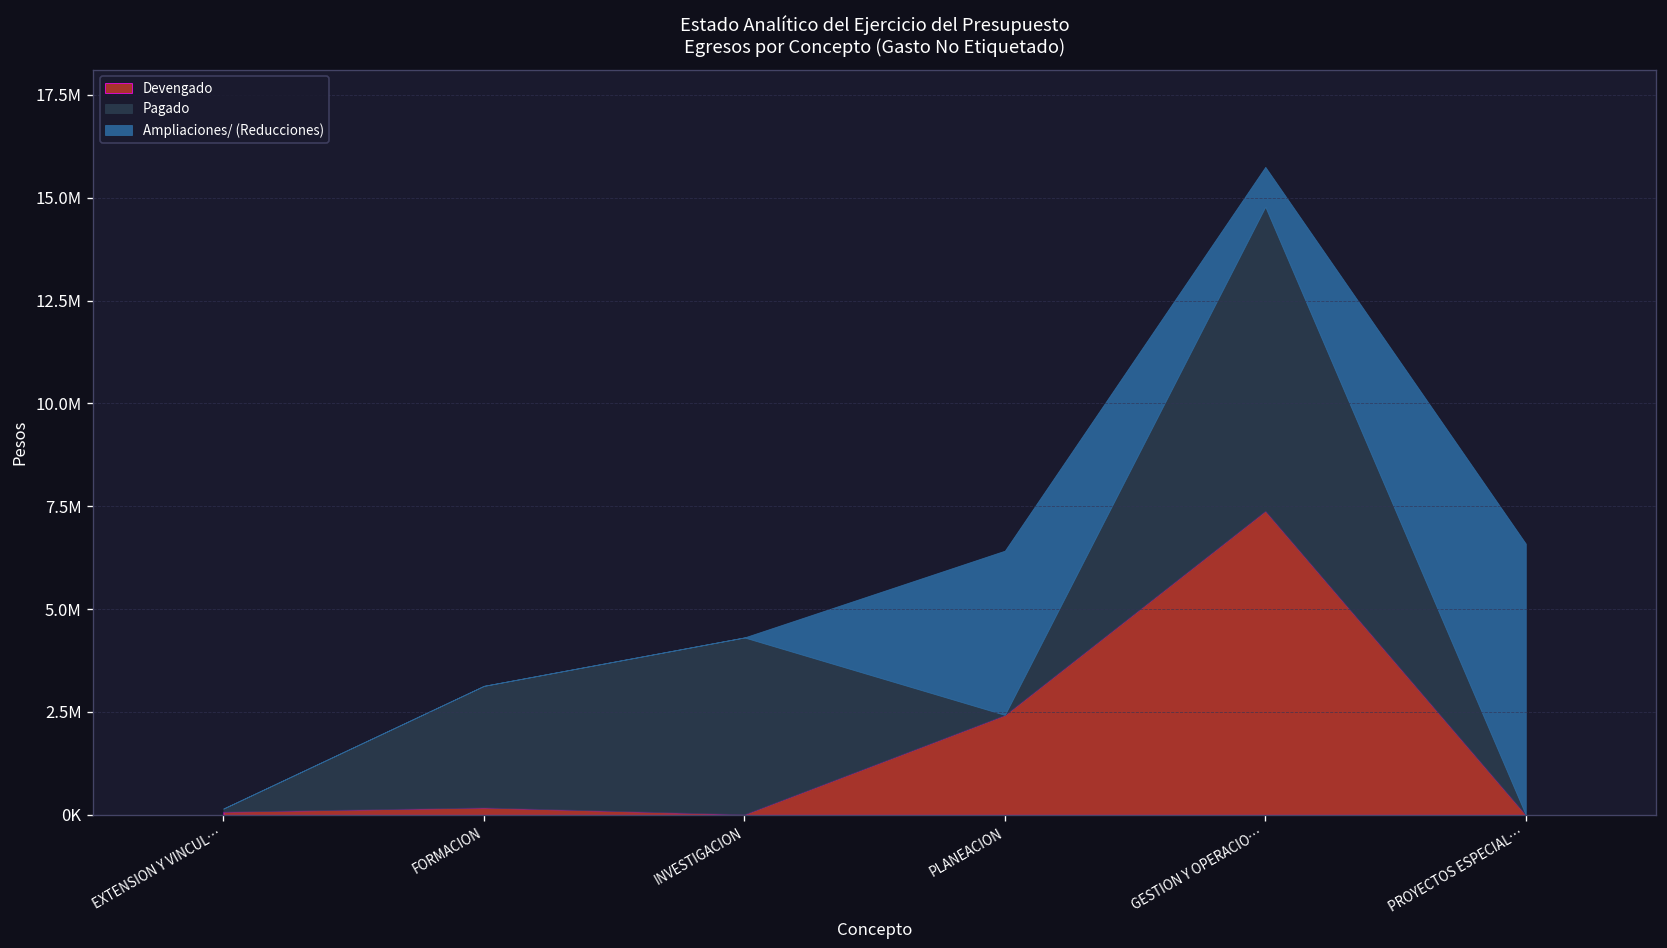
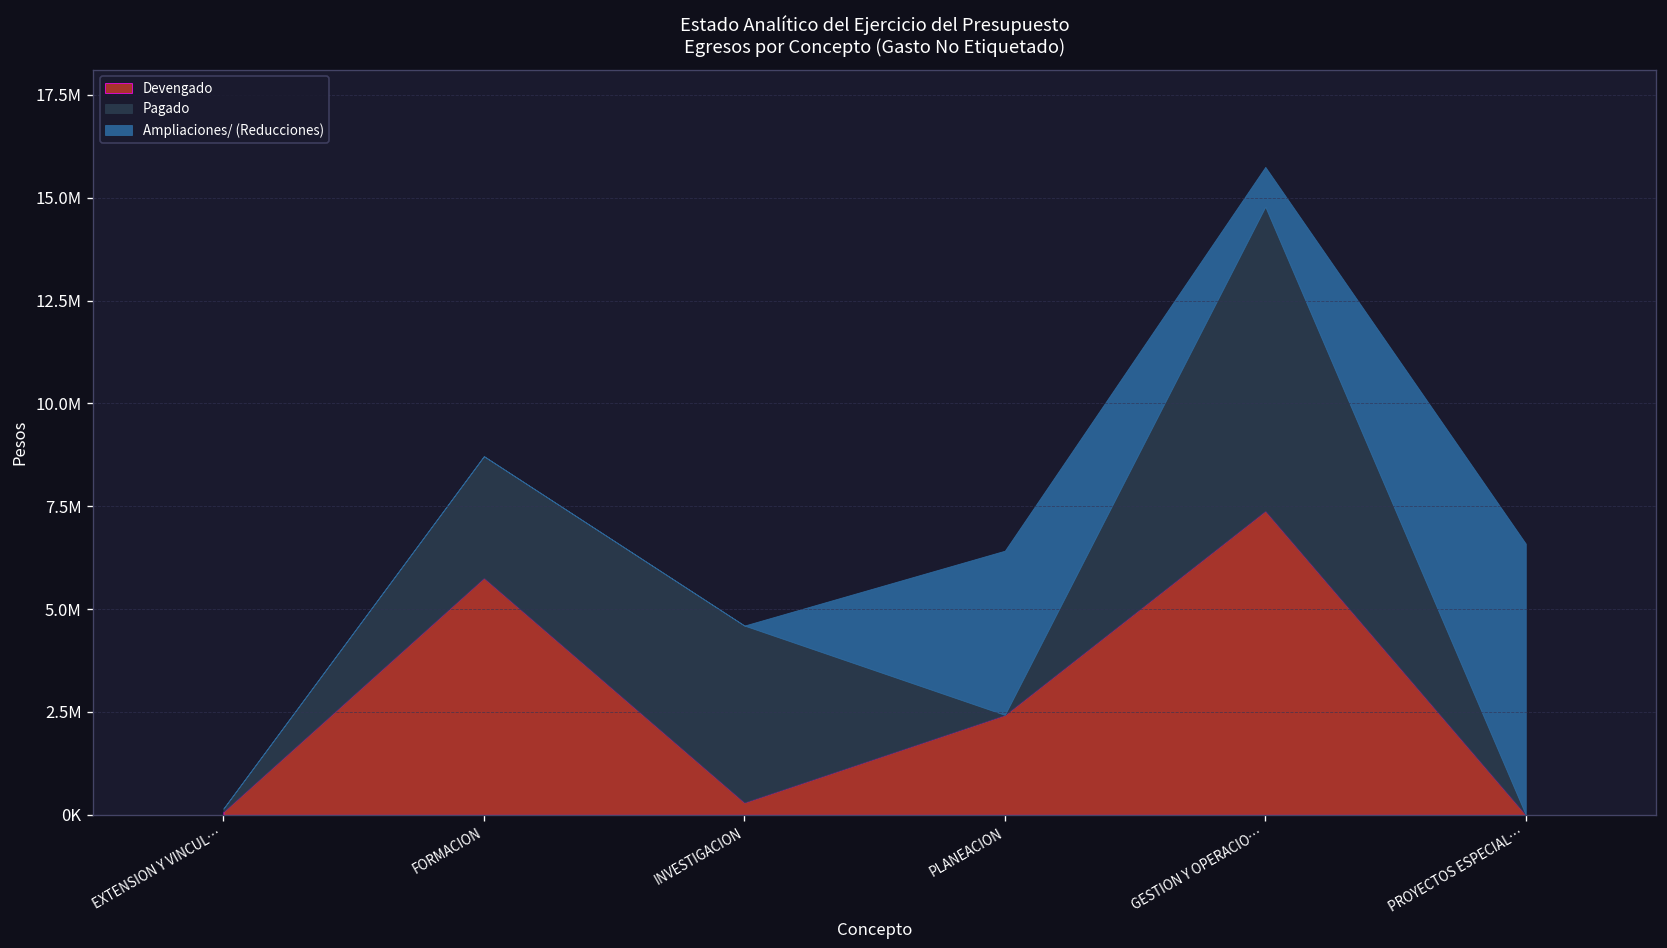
  {
    "Devengado": {
      "EXTENSION Y VINCUL…": 100000,
-     "FORMACION": 200000,
-     "INVESTIGACION": 0,
+     "FORMACION": 5800000,
+     "INVESTIGACION": 300000,
      "GESTION Y OPERACIO…": 7400000
    },
    "Pagado": {
      "GESTION Y OPERACIO…": 7400000
    },
    "Ampliaciones/ (Reducciones)": {
      "PLANEACION": 4000000,
      "GESTION Y OPERACIO…": 1000000,
      "PROYECTOS ESPECIAL…": 6600000
    }
  }
